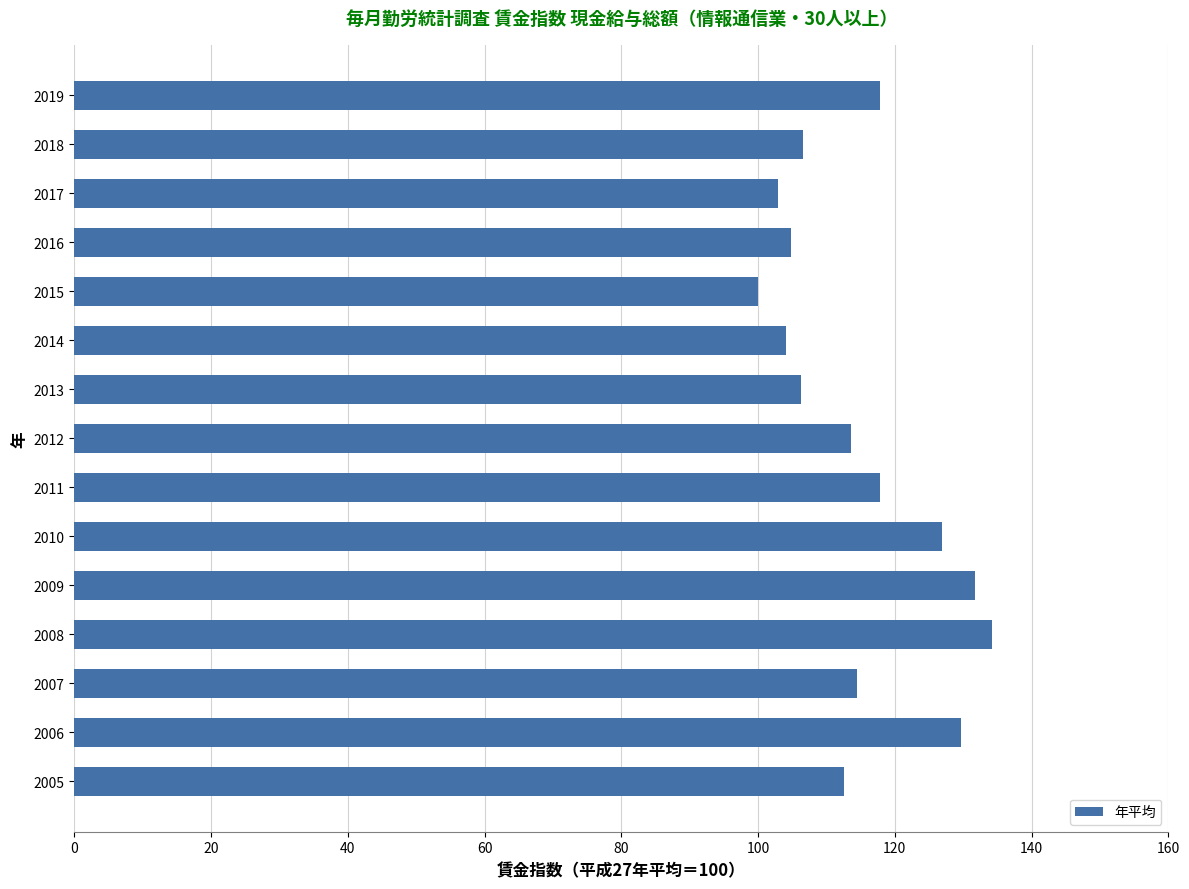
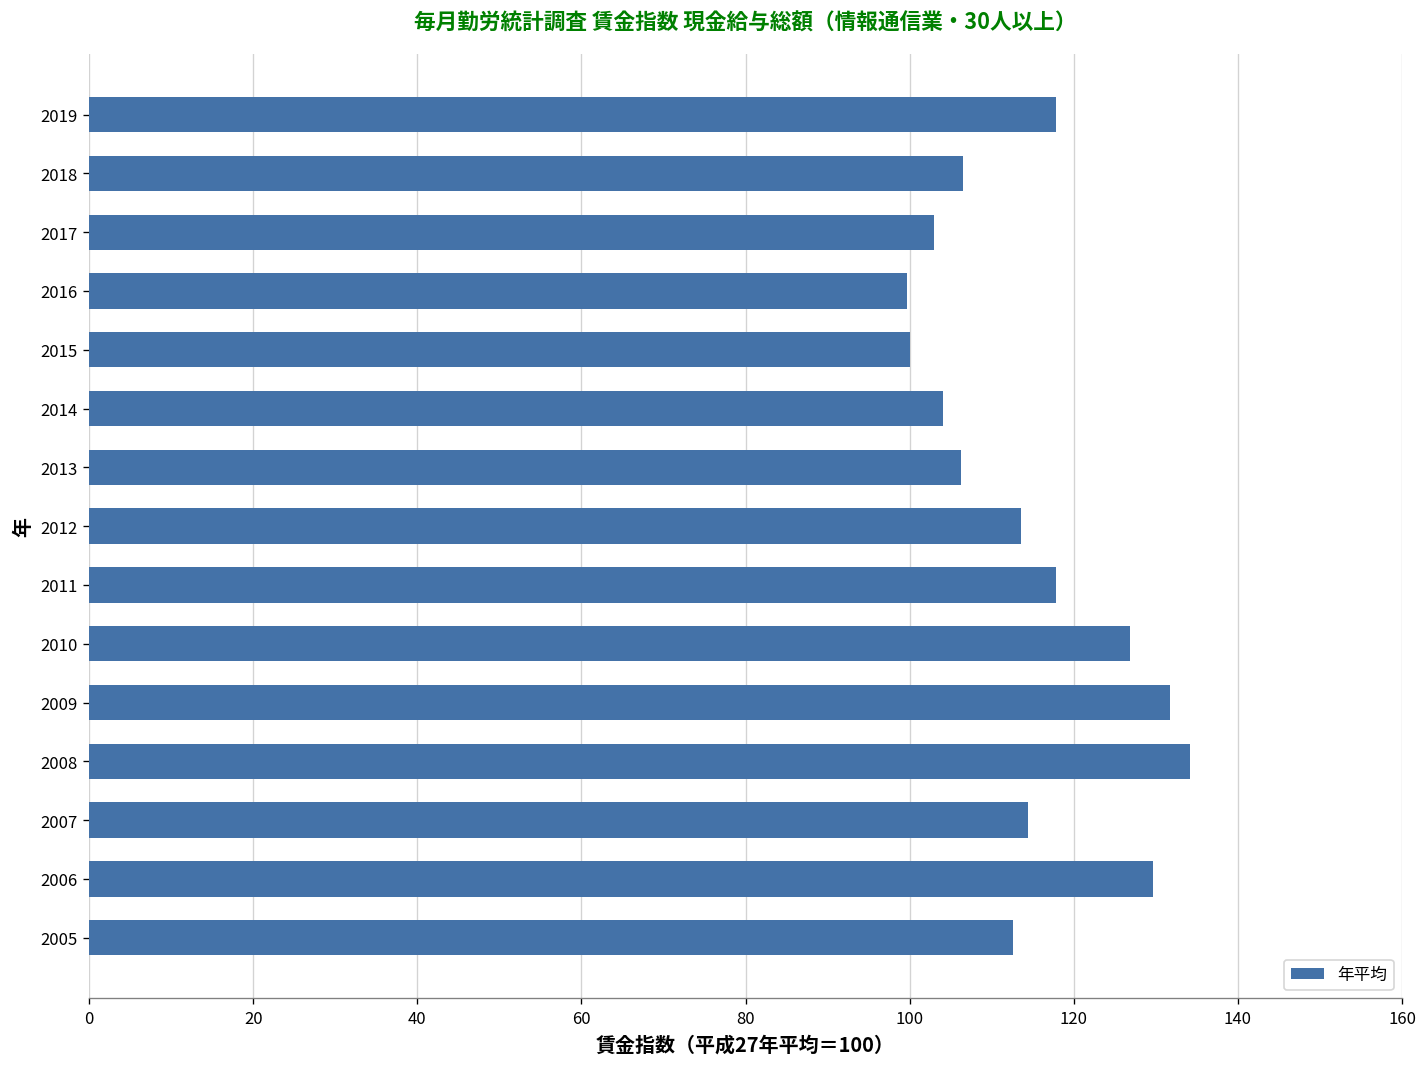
  {
    "2019": 118,
    "2018": 107,
    "2017": 103,
-   "2016": 105,
+   "2016": 100,
    "2015": 100,
    "2014": 104,
    "2013": 106,
    "2012": 114,
    "2011": 118,
    "2010": 127,
    "2009": 132,
    "2008": 134,
    "2007": 114,
    "2006": 130,
    "2005": 113
  }
